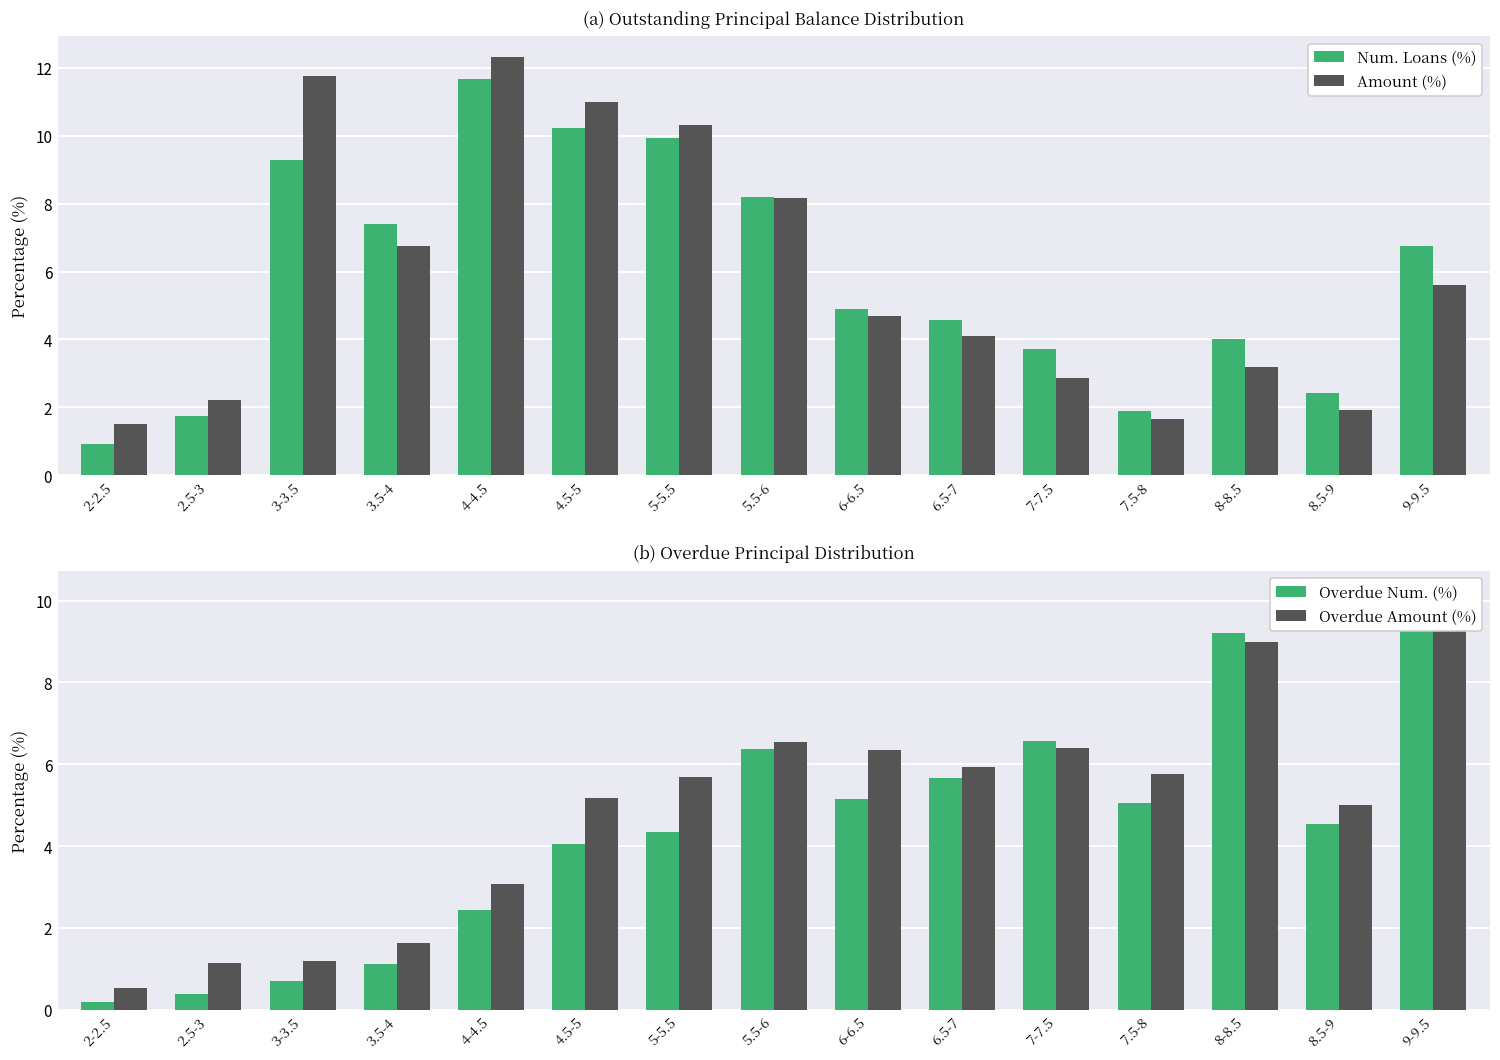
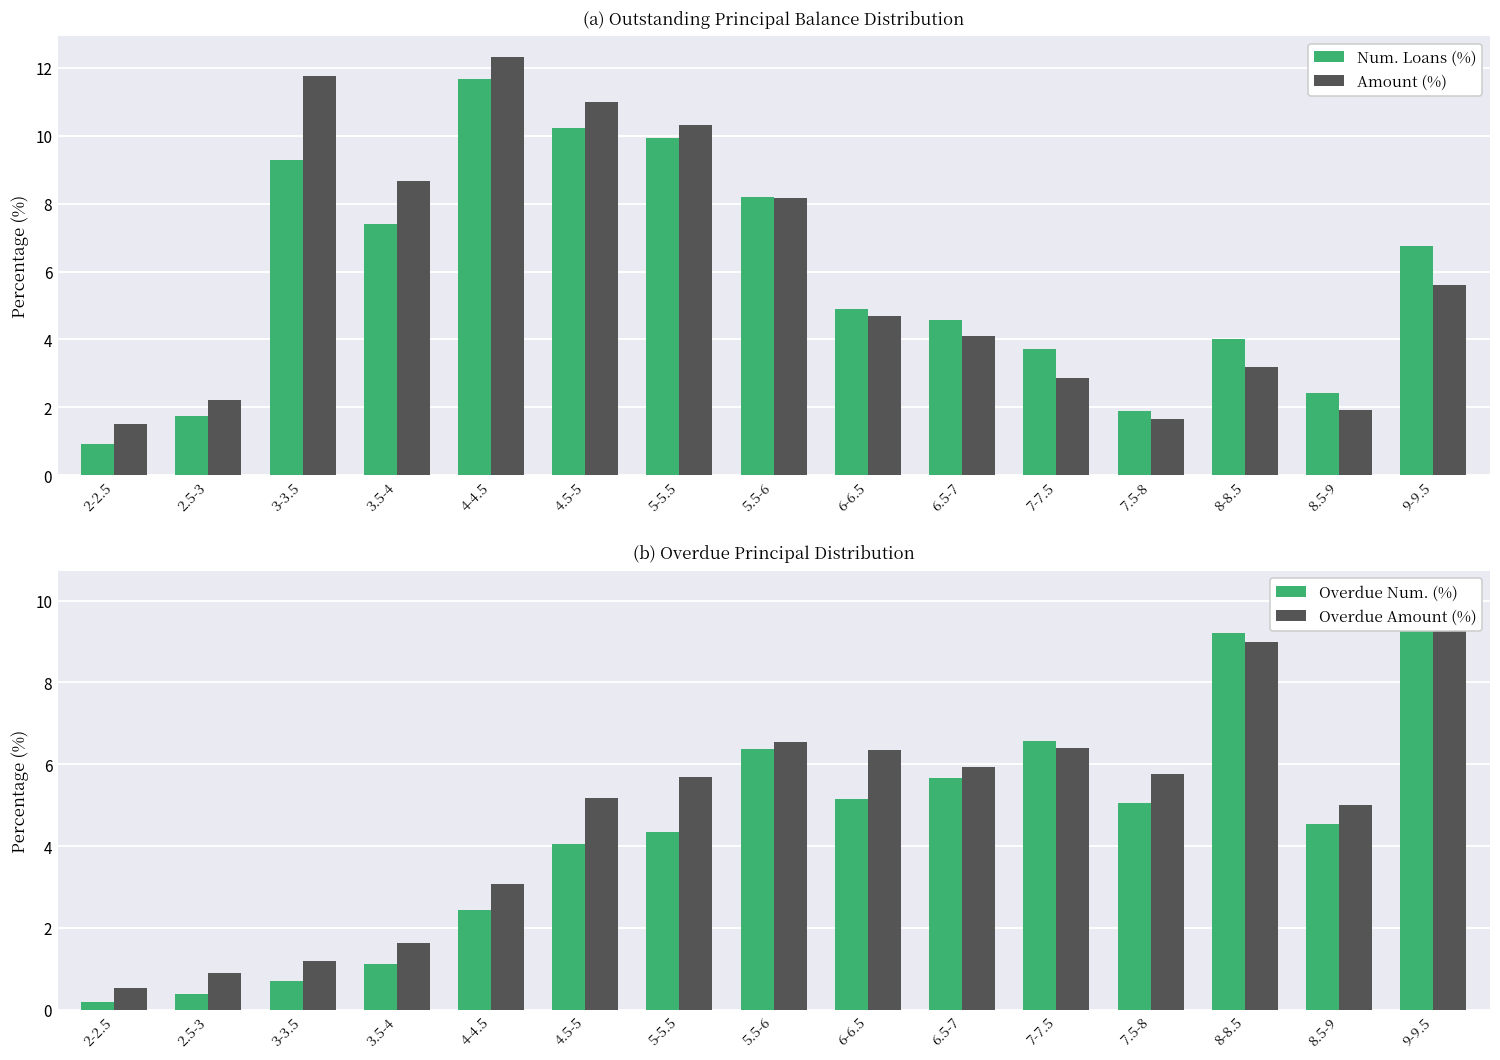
  {
    "(a) Outstanding Principal Balance Distribution": {
      "Num. Loans (%)": {
        "2-2.5": 0.9,
        "2.5-3": 1.7,
        "3-3.5": 9.3,
        "3.5-4": 7.4,
        "4-4.5": 11.7,
        "4.5-5": 10.2,
        "5-5.5": 9.9,
        "5.5-6": 8.2,
        "6-6.5": 4.9,
        "6.5-7": 4.6,
        "7-7.5": 3.7,
        "7.5-8": 1.9,
        "8-8.5": 4.0,
        "8.5-9": 2.4,
        "9-9.5": 6.8
      },
      "Amount (%)": {
        "2-2.5": 1.5,
        "2.5-3": 2.2,
        "3-3.5": 11.8,
-       "3.5-4": 6.8,
+       "3.5-4": 8.7,
        "4-4.5": 12.3,
        "4.5-5": 11.0,
        "5-5.5": 10.3,
        "5.5-6": 8.2,
        "6-6.5": 4.7,
        "6.5-7": 4.1,
        "7-7.5": 2.9,
        "7.5-8": 1.7,
        "8-8.5": 3.2,
        "8.5-9": 1.9,
        "9-9.5": 5.6
      }
    },
    "(b) Overdue Principal Distribution": {
      "Overdue Num. (%)": {
        "2-2.5": 0.2,
        "2.5-3": 0.4,
        "3-3.5": 0.7,
        "3.5-4": 1.1,
        "4-4.5": 2.4,
        "4.5-5": 4.1,
        "5-5.5": 4.4,
        "5.5-6": 6.4,
        "6-6.5": 5.2,
        "6.5-7": 5.7,
        "7-7.5": 6.6,
        "7.5-8": 5.1,
        "8-8.5": 9.2,
        "8.5-9": 4.6
      },
      "Overdue Amount (%)": {
        "2-2.5": 0.5,
-       "2.5-3": 1.2,
+       "2.5-3": 0.9,
        "3-3.5": 1.2,
        "3.5-4": 1.6,
        "4-4.5": 3.1,
        "4.5-5": 5.2,
        "5-5.5": 5.7,
        "5.5-6": 6.5,
        "6-6.5": 6.4,
        "6.5-7": 5.9,
        "7-7.5": 6.4,
        "7.5-8": 5.8,
        "8-8.5": 9.0,
        "8.5-9": 5.0
      }
    }
  }
